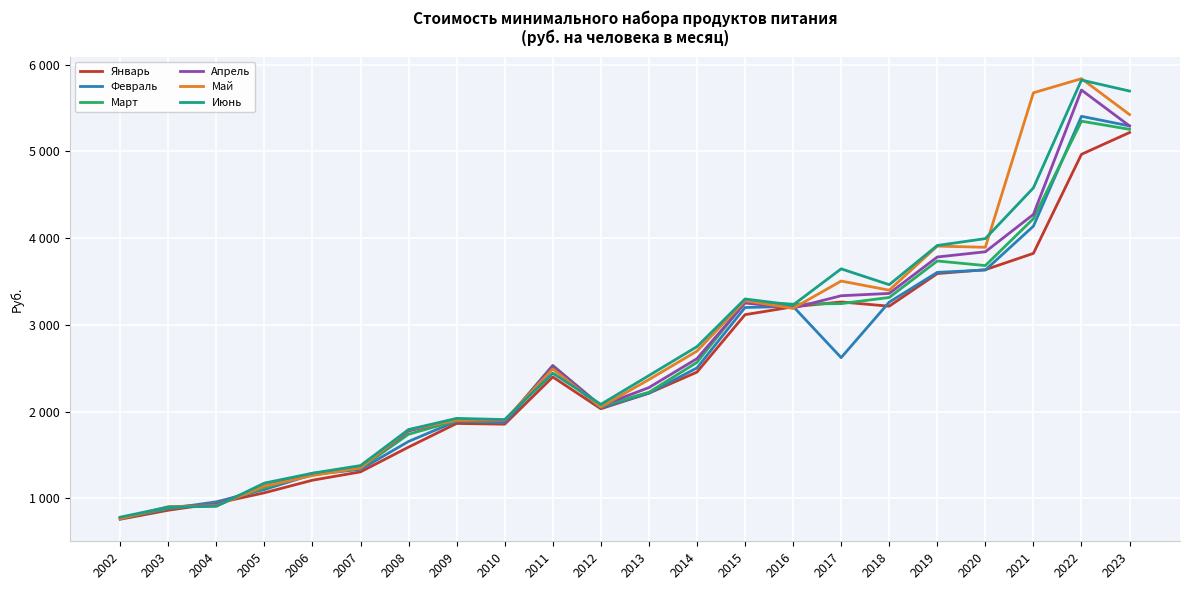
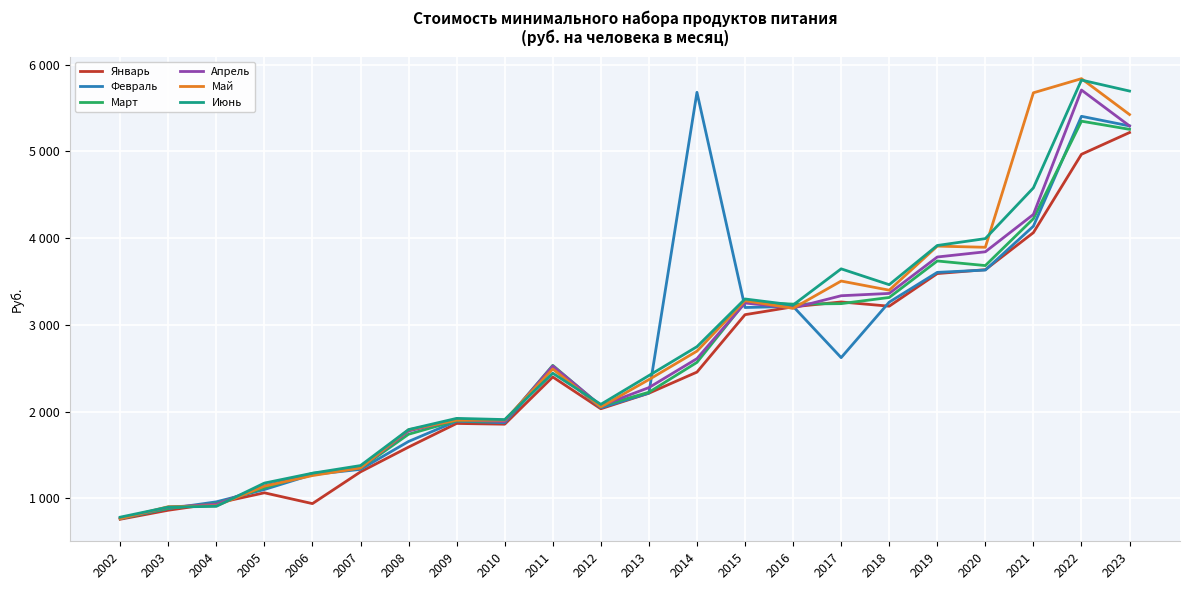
  {
    "Январь": {
      "2005": 1100,
-     "2006": 1200,
+     "2006": 900,
      "2008": 1600,
      "2011": 2400,
      "2014": 2500,
      "2015": 3100,
      "2018": 3200,
-     "2021": 3800,
+     "2021": 4100,
      "2022": 5000,
      "2023": 5200
    },
    "Февраль": {
      "2008": 1700,
-     "2014": 2500,
+     "2014": 5700,
      "2015": 3200,
      "2017": 2600,
      "2018": 3300,
      "2021": 4100,
      "2022": 5400
    },
    "Апрель": {
      "2013": 2300,
      "2014": 2600,
      "2017": 3300,
      "2018": 3400,
      "2019": 3800,
      "2020": 3800,
      "2021": 4300,
      "2022": 5700
    },
    "Май": {
      "2013": 2400,
      "2014": 2700,
      "2017": 3500,
      "2018": 3400,
      "2020": 3900,
      "2021": 5700,
      "2023": 5400
    }
  }
